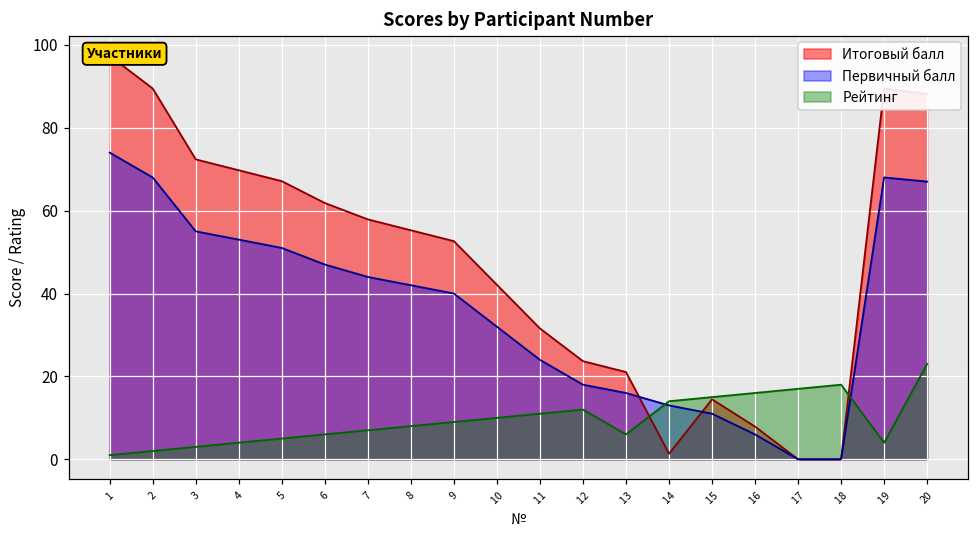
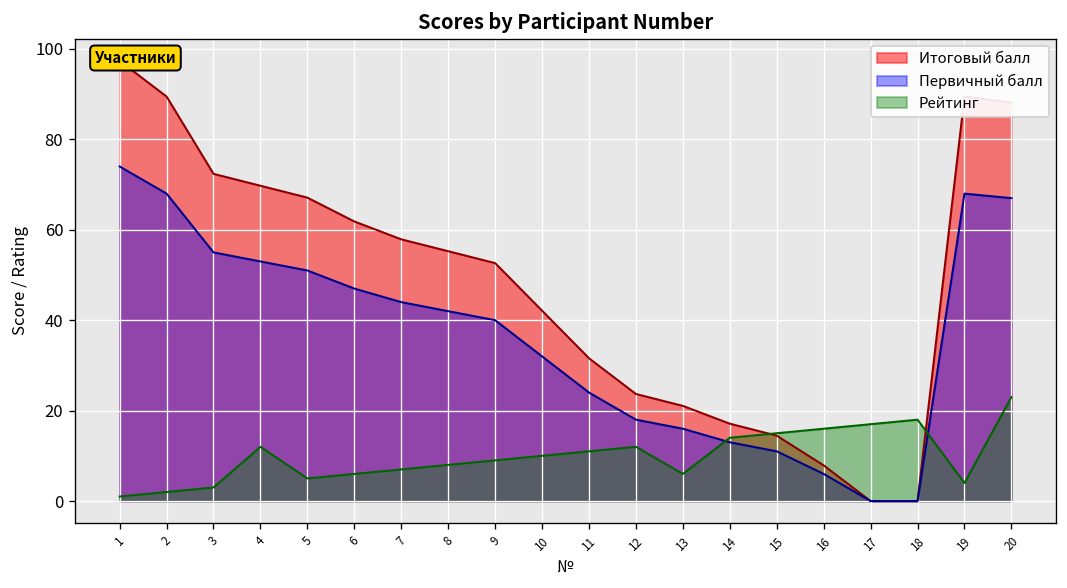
  {
    "Итоговый балл": {
      "2": 89,
      "3": 72,
      "4": 70,
      "5": 67,
      "6": 62,
      "7": 58,
      "8": 55,
      "9": 53,
      "10": 42,
      "11": 32,
      "12": 24,
      "13": 21,
-     "14": 1,
+     "14": 17,
      "16": 8
    },
    "Первичный балл": {
      "1": 74,
      "2": 68,
      "3": 55,
      "4": 53,
      "5": 51,
      "6": 47,
      "7": 44,
      "8": 42,
      "9": 40,
      "10": 32,
      "11": 24,
      "12": 18,
      "13": 16,
      "14": 13,
      "15": 11,
      "16": 6,
      "19": 68,
      "20": 67
    },
    "Рейтинг": {
      "1": 1,
      "2": 2,
      "3": 3,
-     "4": 4,
+     "4": 12,
      "5": 5,
      "6": 6,
      "7": 7,
      "8": 8,
      "9": 9,
      "10": 10,
      "11": 11,
      "12": 12,
      "13": 6,
      "14": 14,
      "16": 16,
      "17": 17,
      "18": 18,
      "19": 4,
      "20": 23
    }
  }
